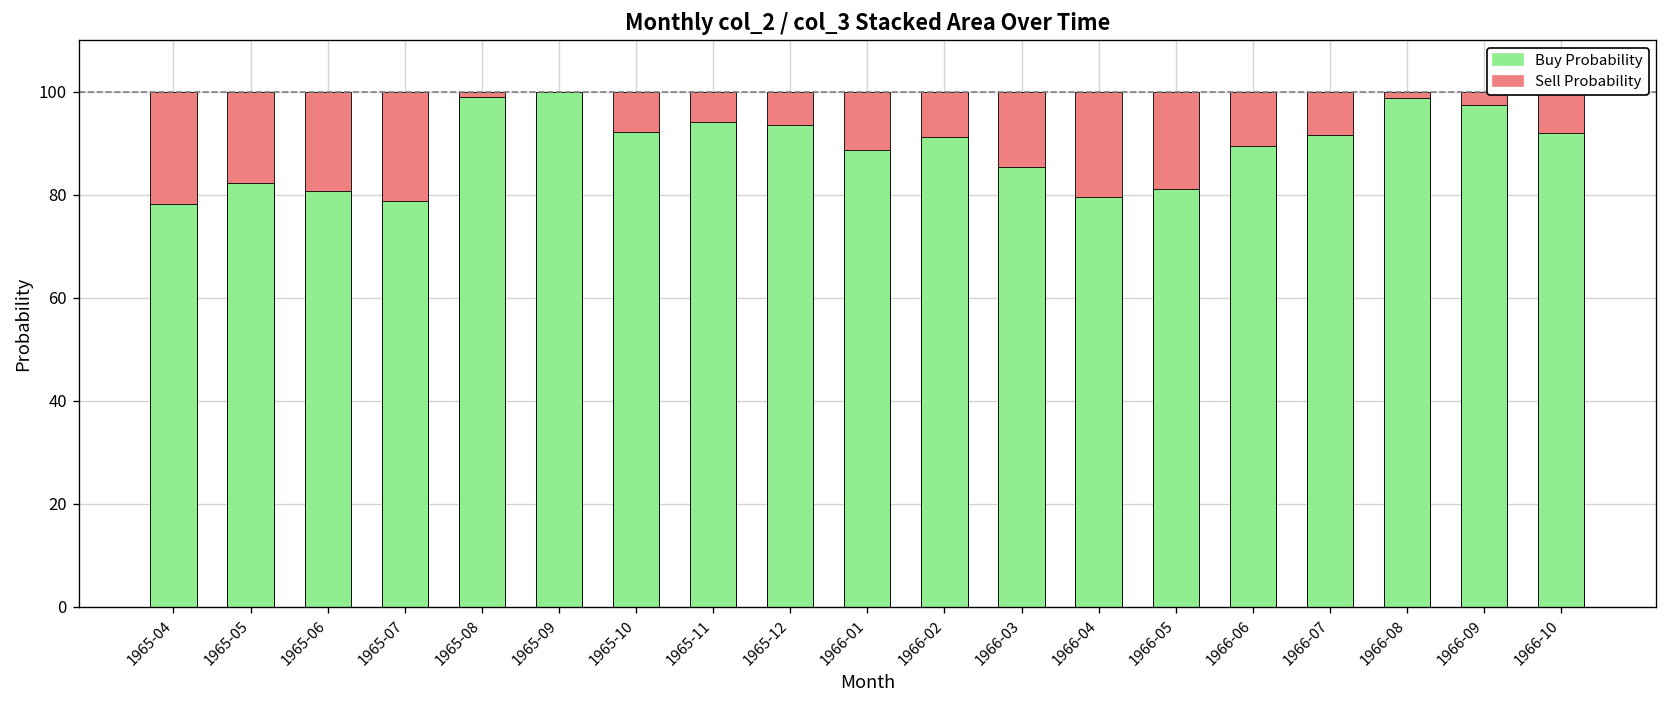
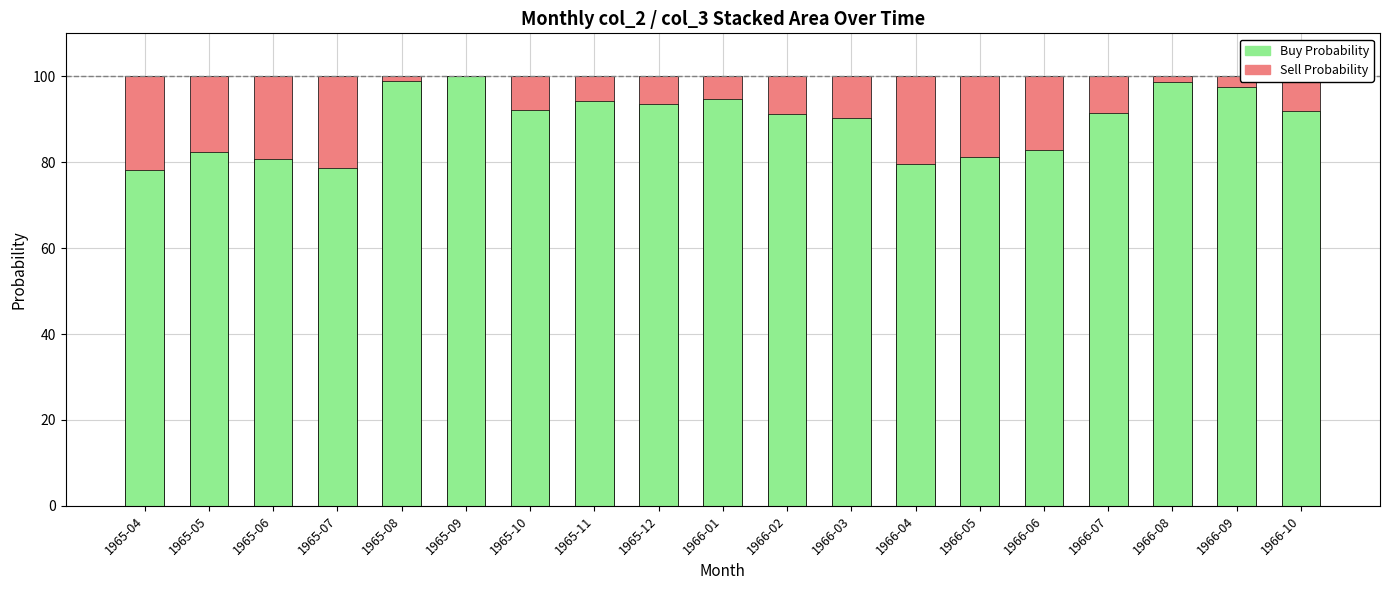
  {
    "Sell Probability": {
      "1965-04": 100,
      "1965-05": 100,
      "1965-06": 100,
      "1965-07": 100,
      "1965-08": 100,
      "1965-09": 100,
      "1965-10": 100,
      "1965-11": 100,
      "1965-12": 100,
      "1966-01": 100,
      "1966-02": 100,
      "1966-03": 100,
      "1966-04": 100,
      "1966-05": 100,
      "1966-06": 100,
      "1966-07": 100,
      "1966-08": 100,
      "1966-09": 100
    },
    "Buy Probability": {
      "1965-09": 100,
-     "1966-01": 89,
-     "1966-03": 85,
-     "1966-06": 89
+     "1966-01": 95,
+     "1966-03": 90,
+     "1966-06": 83
    }
  }
